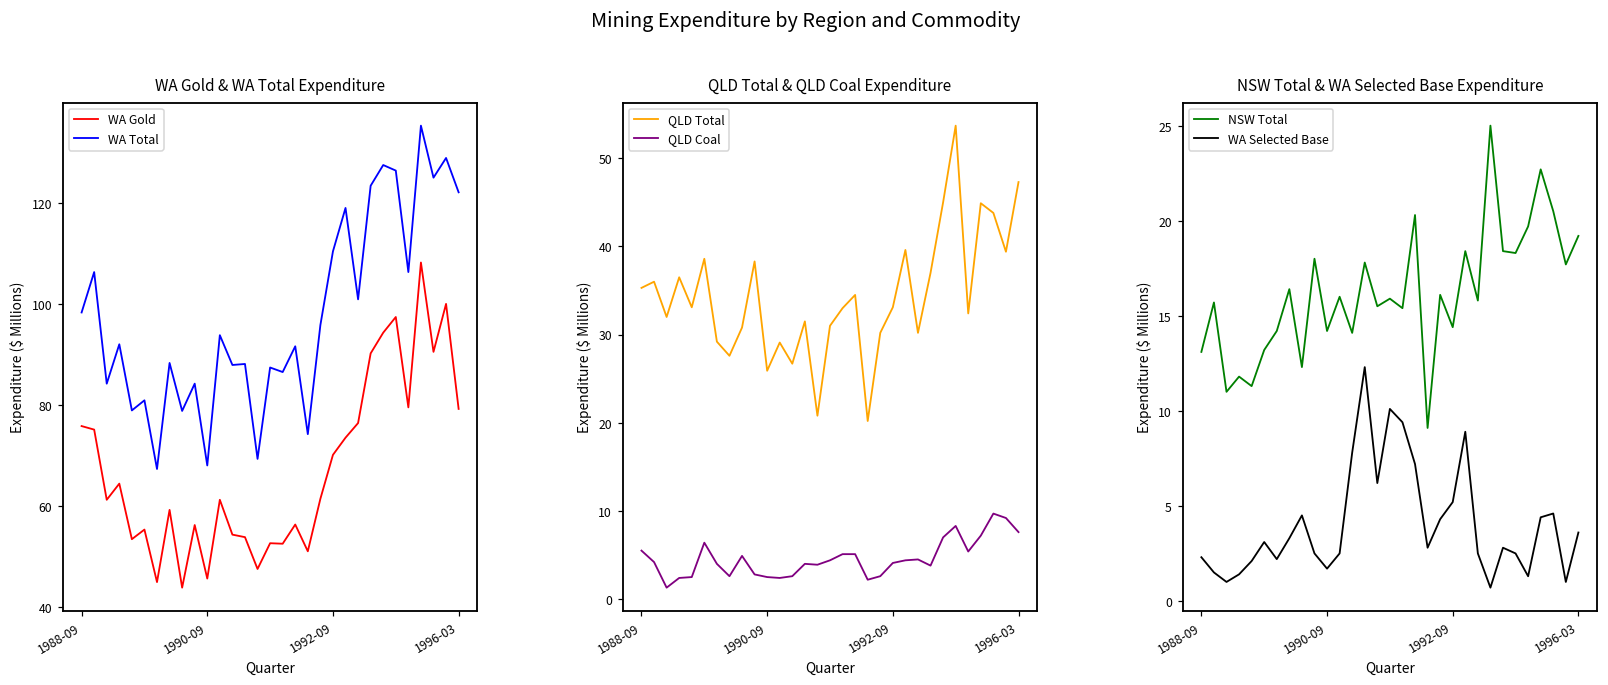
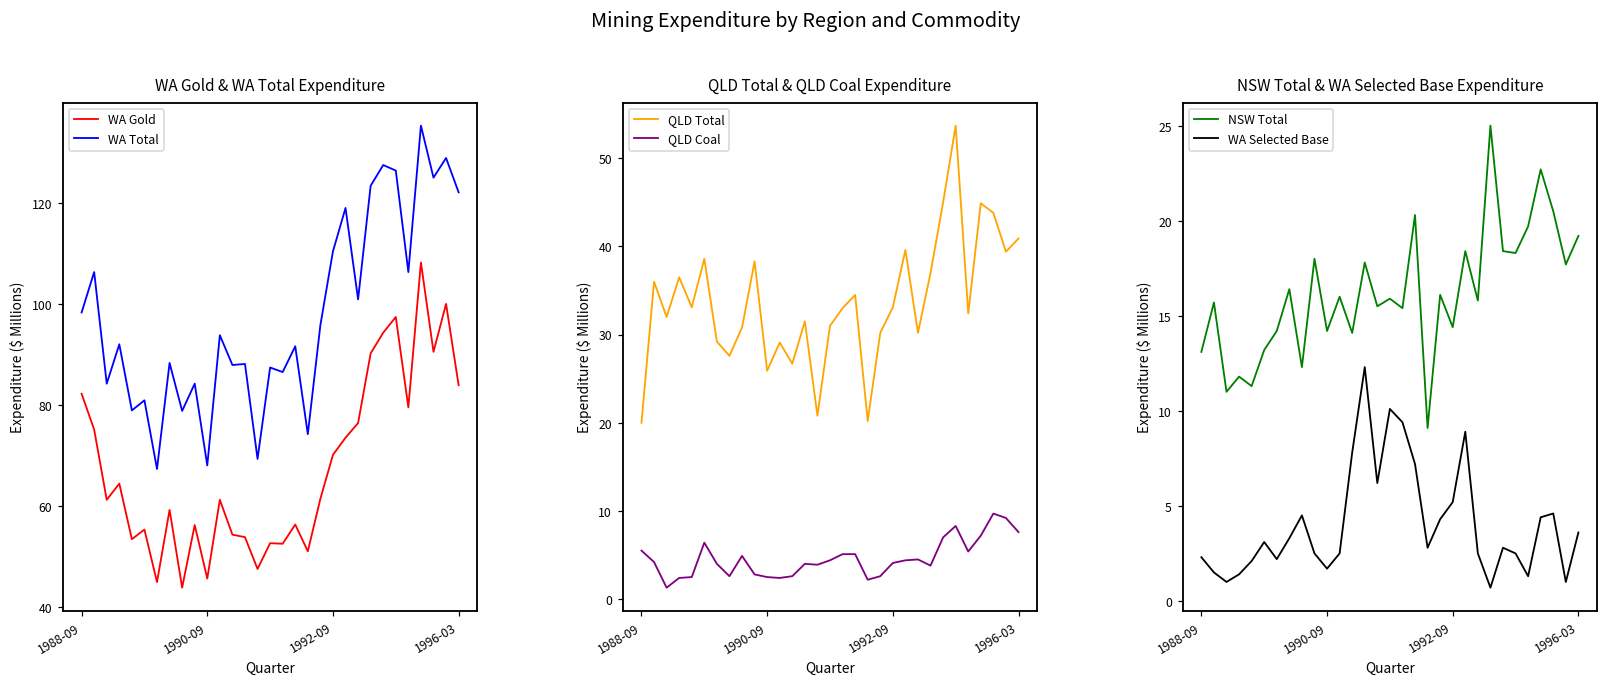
  {
    "WA Gold & WA Total Expenditure": {
      "WA Gold": {
-       "1988-09": 76,
-       "1996-03": 79
+       "1988-09": 82,
+       "1996-03": 84
      },
      "WA Total": {
        "1988-09": 98,
        "1996-03": 122
      }
    },
    "QLD Total & QLD Coal Expenditure": {
      "QLD Total": {
-       "1988-09": 35,
-       "1996-03": 47
+       "1988-09": 20,
+       "1996-03": 41
      },
      "QLD Coal": {
        "1988-09": 6,
        "1996-03": 8
      }
    },
    "NSW Total & WA Selected Base Expenditure": {
      "NSW Total": {
        "1988-09": 13.1,
        "1996-03": 19.2
      },
      "WA Selected Base": {
        "1988-09": 2.3,
        "1996-03": 3.6
      }
    }
  }
